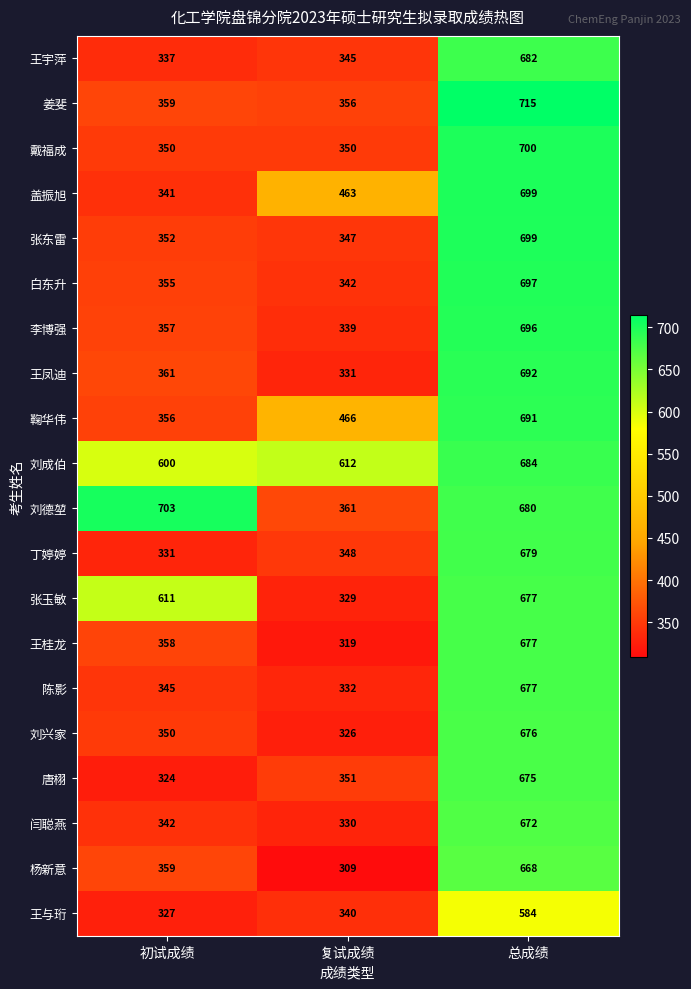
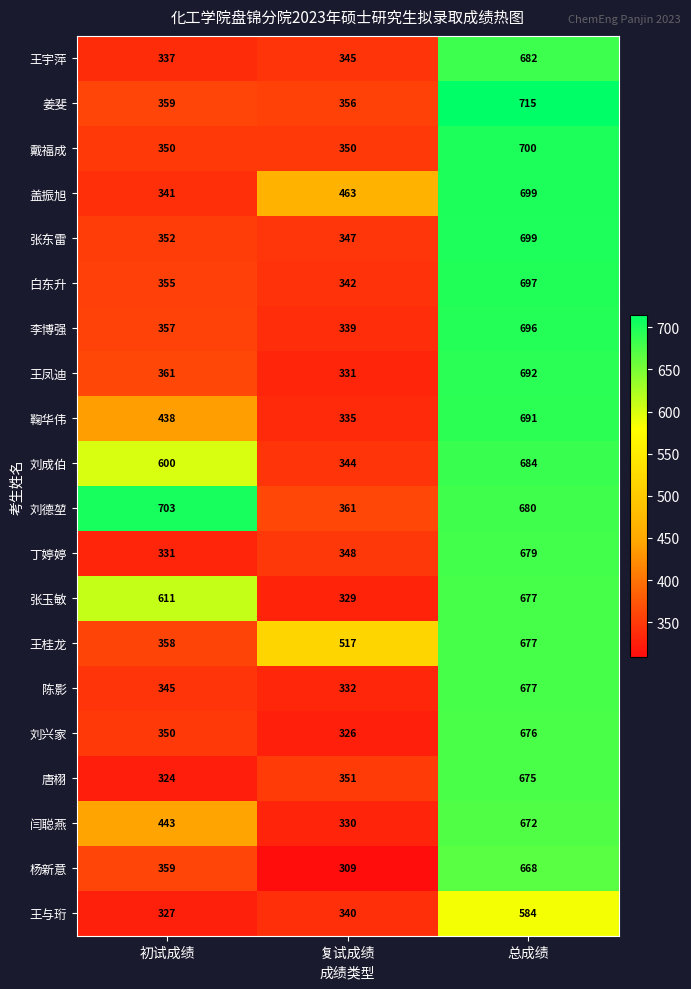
  {
    "王宇萍": {
      "初试成绩": 337,
      "复试成绩": 345,
      "总成绩": 682
    },
    "姜斐": {
      "初试成绩": 359,
      "复试成绩": 356,
      "总成绩": 715
    },
    "戴福成": {
      "初试成绩": 350,
      "复试成绩": 350,
      "总成绩": 700
    },
    "盖振旭": {
      "初试成绩": 341,
      "复试成绩": 463,
      "总成绩": 699
    },
    "张东雷": {
      "初试成绩": 352,
      "复试成绩": 347,
      "总成绩": 699
    },
    "白东升": {
      "初试成绩": 355,
      "复试成绩": 342,
      "总成绩": 697
    },
    "李博强": {
      "初试成绩": 357,
      "复试成绩": 339,
      "总成绩": 696
    },
    "王凤迪": {
      "初试成绩": 361,
      "复试成绩": 331,
      "总成绩": 692
    },
    "鞠华伟": {
-     "初试成绩": 356,
-     "复试成绩": 466,
+     "初试成绩": 438,
+     "复试成绩": 335,
      "总成绩": 691
    },
    "刘成伯": {
      "初试成绩": 600,
-     "复试成绩": 612,
+     "复试成绩": 344,
      "总成绩": 684
    },
    "刘德堃": {
      "初试成绩": 703,
      "复试成绩": 361,
      "总成绩": 680
    },
    "丁婷婷": {
      "初试成绩": 331,
      "复试成绩": 348,
      "总成绩": 679
    },
    "张玉敏": {
      "初试成绩": 611,
      "复试成绩": 329,
      "总成绩": 677
    },
    "王桂龙": {
      "初试成绩": 358,
-     "复试成绩": 319,
+     "复试成绩": 517,
      "总成绩": 677
    },
    "陈影": {
      "初试成绩": 345,
      "复试成绩": 332,
      "总成绩": 677
    },
    "刘兴家": {
      "初试成绩": 350,
      "复试成绩": 326,
      "总成绩": 676
    },
    "唐栩": {
      "初试成绩": 324,
      "复试成绩": 351,
      "总成绩": 675
    },
    "闫聪燕": {
-     "初试成绩": 342,
+     "初试成绩": 443,
      "复试成绩": 330,
      "总成绩": 672
    },
    "杨新意": {
      "初试成绩": 359,
      "复试成绩": 309,
      "总成绩": 668
    },
    "王与珩": {
      "初试成绩": 327,
      "复试成绩": 340,
      "总成绩": 584
    }
  }
